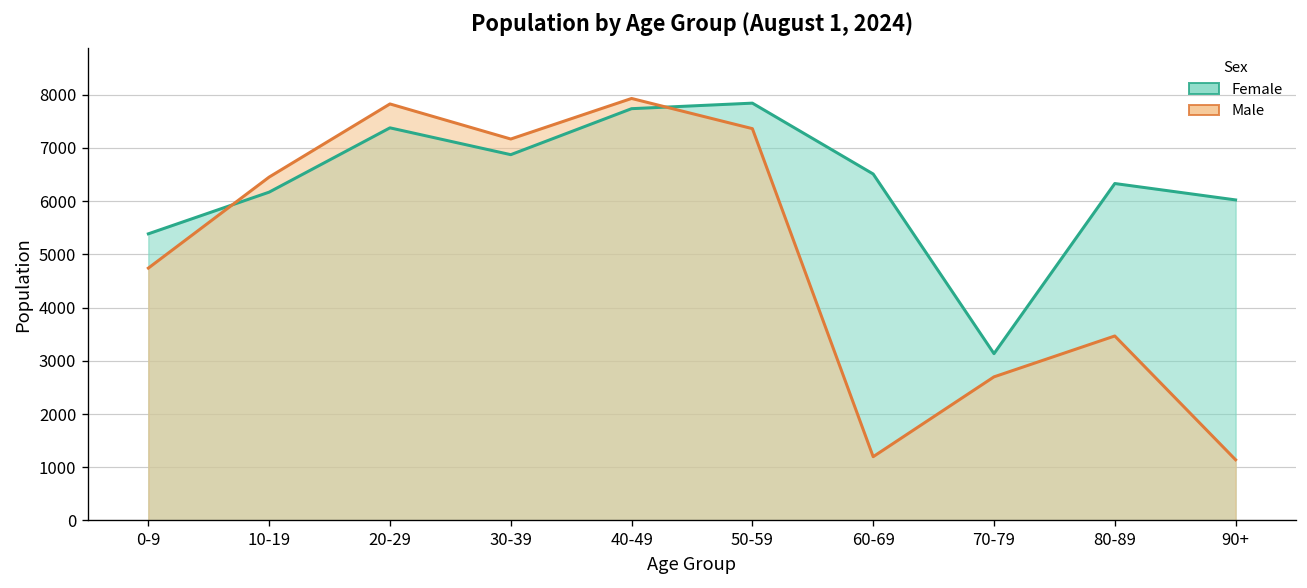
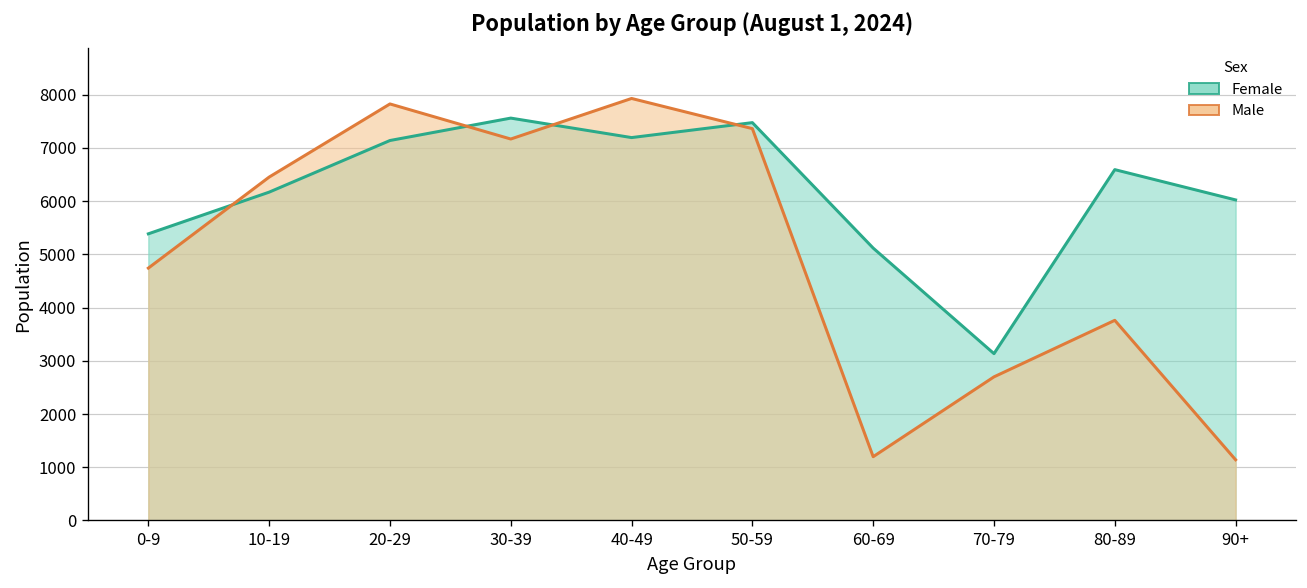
  {
    "Female": {
      "0-9": 5400,
      "10-19": 6200,
-     "20-29": 7400,
-     "30-39": 6900,
-     "40-49": 7700,
-     "50-59": 7800,
-     "60-69": 6500,
+     "20-29": 7100,
+     "30-39": 7600,
+     "40-49": 7200,
+     "50-59": 7500,
+     "60-69": 5100,
      "70-79": 3100,
-     "80-89": 6300,
+     "80-89": 6600,
      "90+": 6000
    },
    "Male": {
      "0-9": 4700,
      "10-19": 6500,
      "20-29": 7800,
      "30-39": 7200,
      "40-49": 7900,
      "50-59": 7400,
      "60-69": 1200,
      "70-79": 2700,
-     "80-89": 3500,
+     "80-89": 3800,
      "90+": 1100
    }
  }
